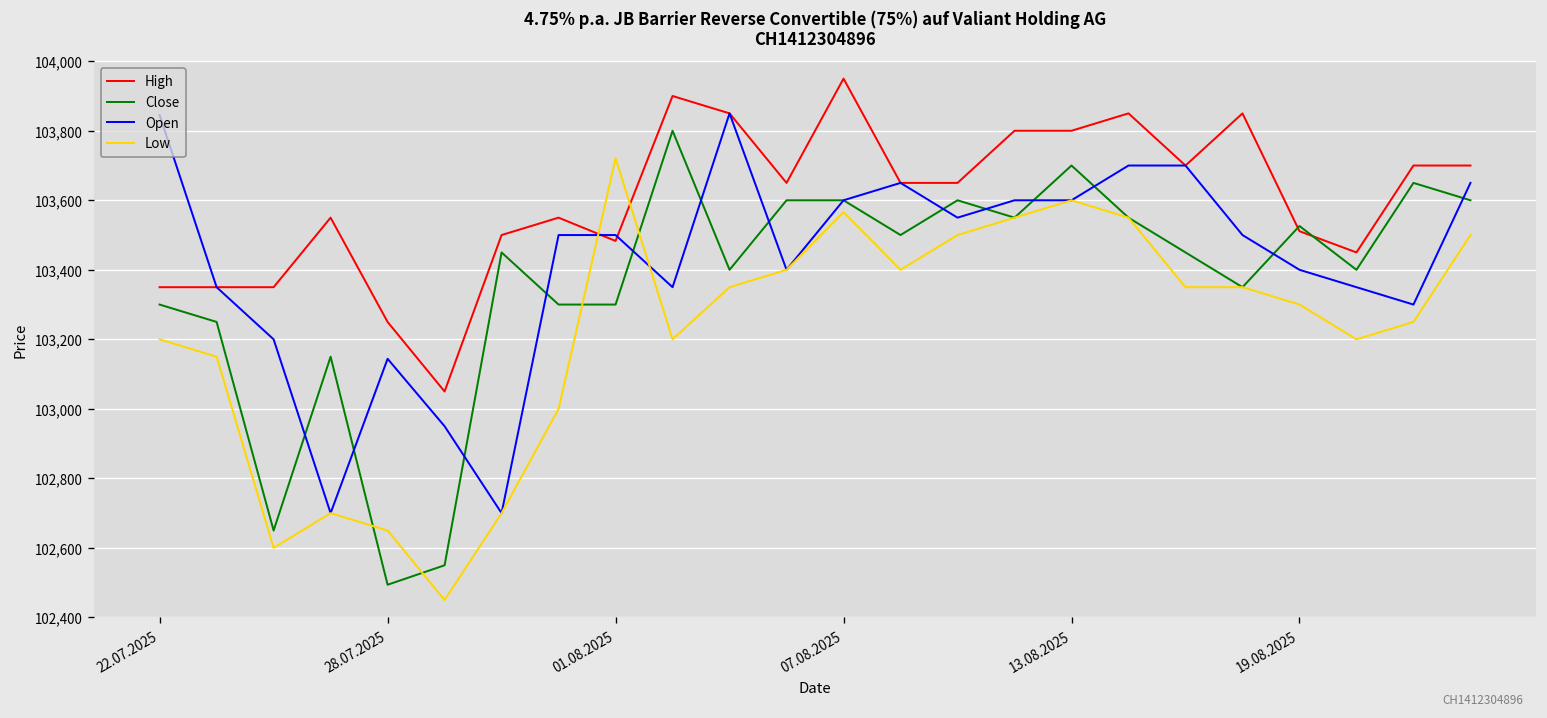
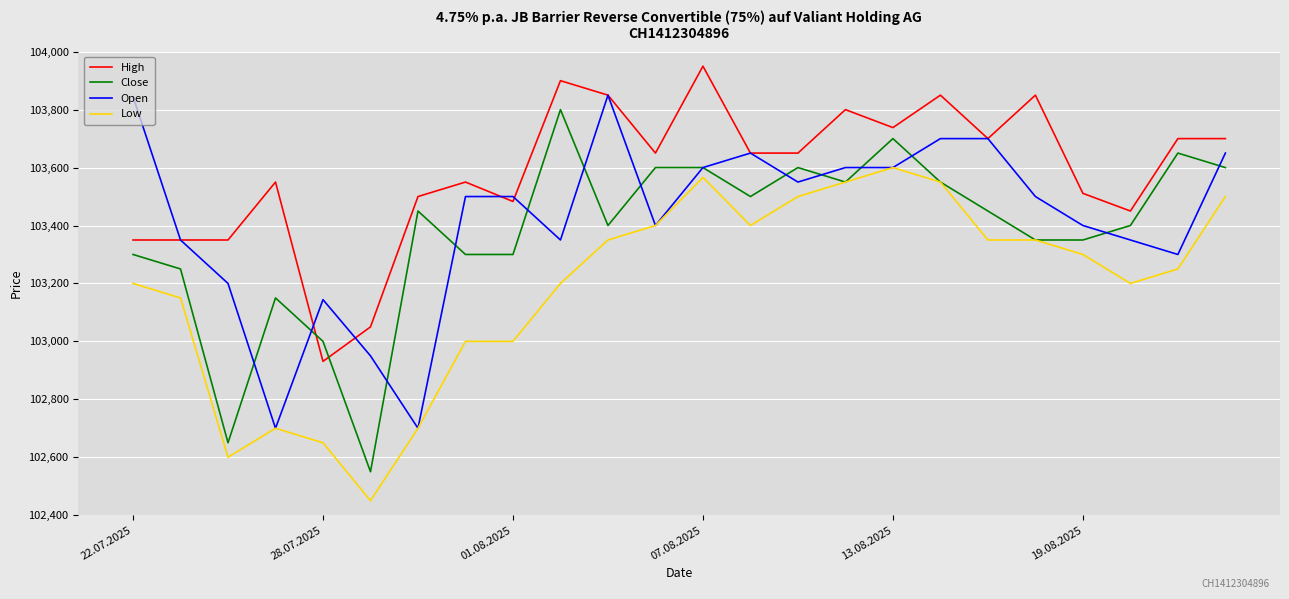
  {
    "High": {
      "22.07.2025": "103,350",
-     "28.07.2025": "103,250",
+     "28.07.2025": "102,930",
      "01.08.2025": "103,480",
      "07.08.2025": "103,950",
-     "13.08.2025": "103,800",
+     "13.08.2025": "103,740",
      "19.08.2025": "103,510"
    },
    "Close": {
      "22.07.2025": "103,300",
-     "28.07.2025": "102,490",
+     "28.07.2025": "103,000",
      "01.08.2025": "103,300",
      "13.08.2025": "103,700",
-     "19.08.2025": "103,530"
+     "19.08.2025": "103,350"
    },
    "Open": {
      "28.07.2025": "103,140",
      "01.08.2025": "103,500",
      "19.08.2025": "103,400"
    },
    "Low": {
      "22.07.2025": "103,200",
      "28.07.2025": "102,650",
-     "01.08.2025": "103,720",
+     "01.08.2025": "103,000",
      "07.08.2025": "103,570",
      "19.08.2025": "103,300"
    }
  }
